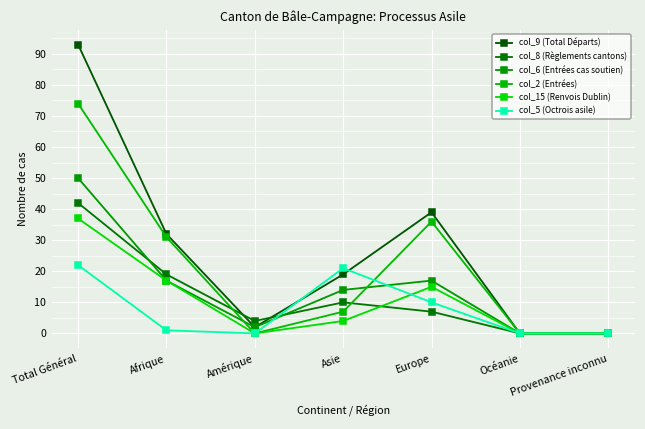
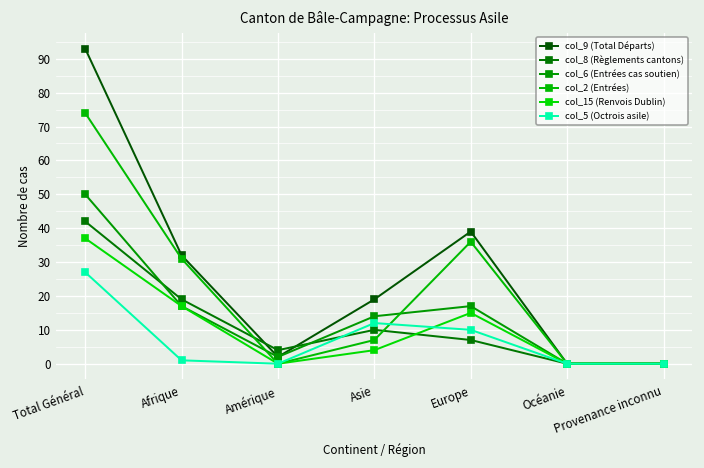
  {
    "col_5 (Octrois asile)": {
-     "Total Général": 22,
+     "Total Général": 27,
      "Afrique": 1,
-     "Asie": 21,
+     "Asie": 12,
      "Europe": 10
    }
  }
